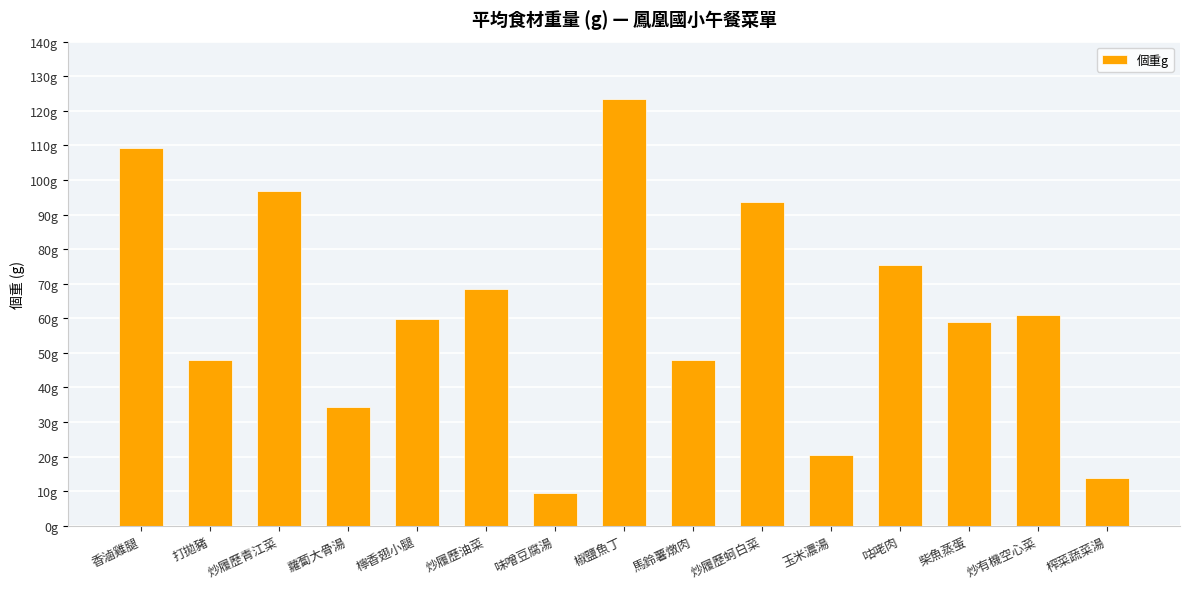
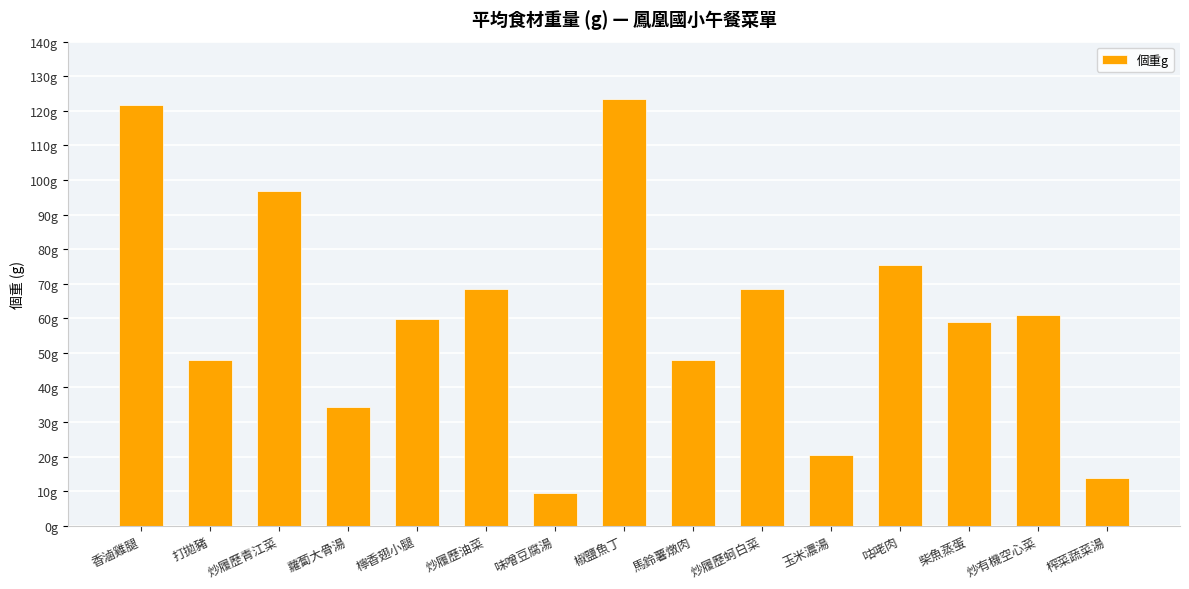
  {
-   "香滷雞腿": "109g",
+   "香滷雞腿": "122g",
    "打拋豬": "48g",
    "炒履歷青江菜": "97g",
    "蘿蔔大骨湯": "34g",
    "檸香翅小腿": "60g",
    "炒履歷油菜": "68g",
    "味噌豆腐湯": "10g",
    "椒鹽魚丁": "123g",
    "馬鈴薯燉肉": "48g",
-   "炒履歷蚵白菜": "94g",
+   "炒履歷蚵白菜": "68g",
    "玉米濃湯": "21g",
    "咕咾肉": "75g",
    "柴魚蒸蛋": "59g",
    "炒有機空心菜": "61g",
    "榨菜蔬菜湯": "14g"
  }
